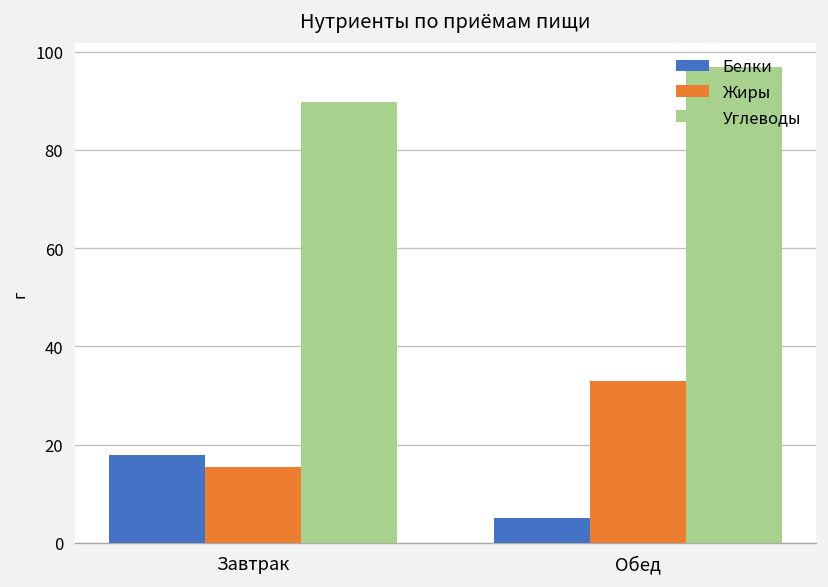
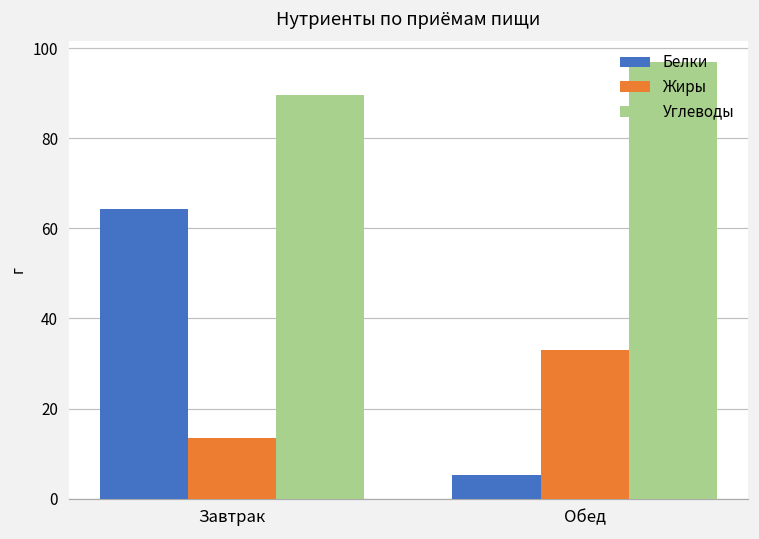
  {
    "Белки": {
-     "Завтрак": 18,
+     "Завтрак": 64,
      "Обед": 5
    },
    "Жиры": {
-     "Завтрак": 16,
+     "Завтрак": 14,
      "Обед": 33
    },
    "Углеводы": {
      "Завтрак": 90,
      "Обед": 97
    }
  }
